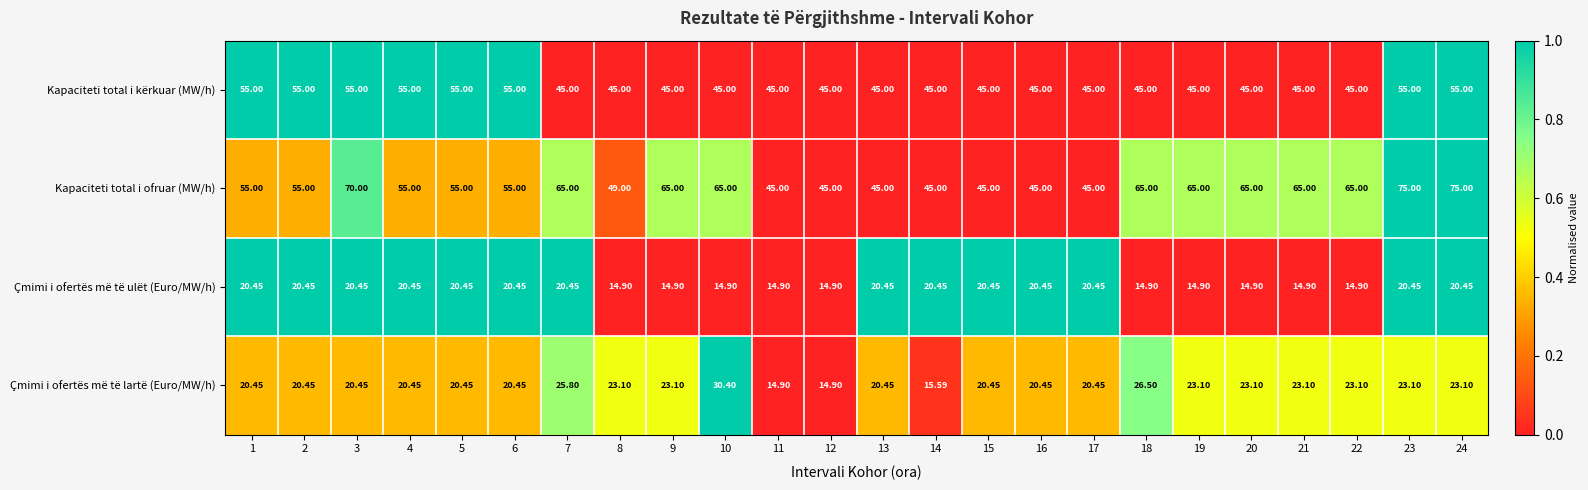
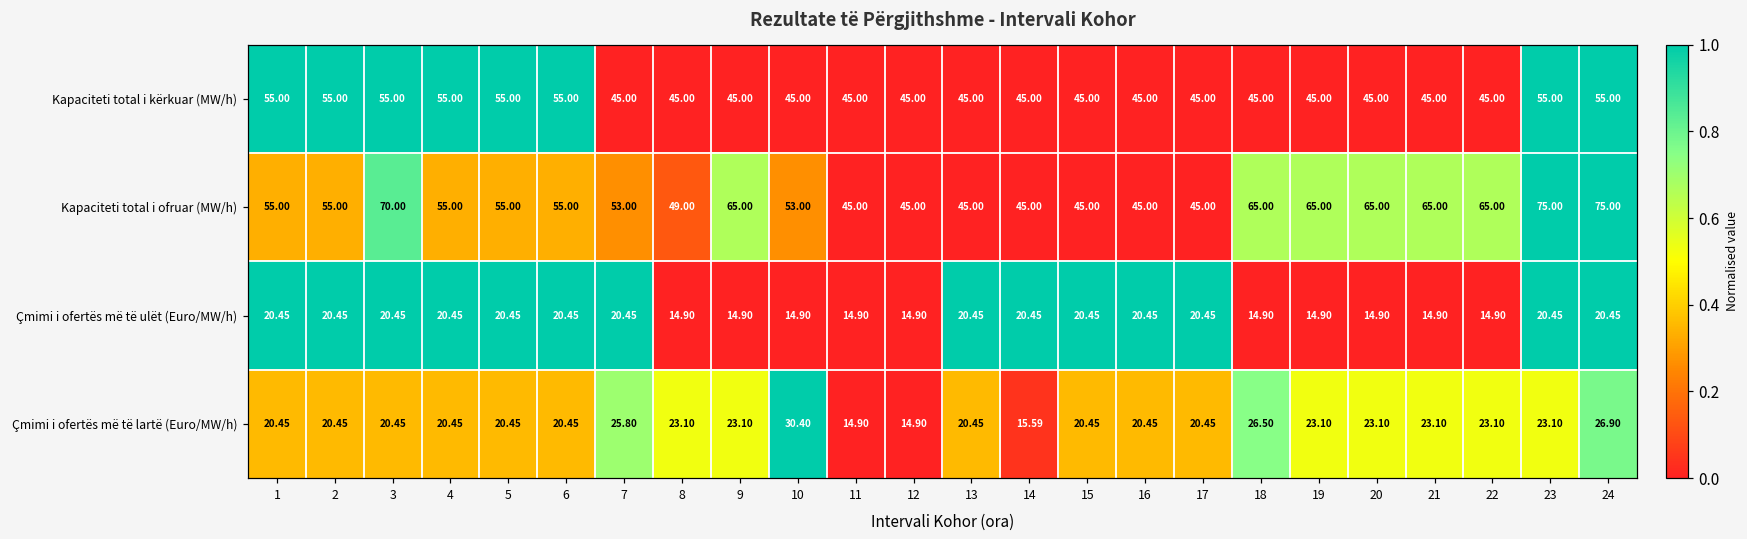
  {
    "Kapaciteti total i kërkuar (MW/h)": {
      "1": 55.00,
      "2": 55.00,
      "3": 55.00,
      "4": 55.00,
      "5": 55.00,
      "6": 55.00,
      "7": 45.00,
      "8": 45.00,
      "9": 45.00,
      "10": 45.00,
      "11": 45.00,
      "12": 45.00,
      "13": 45.00,
      "14": 45.00,
      "15": 45.00,
      "16": 45.00,
      "17": 45.00,
      "18": 45.00,
      "19": 45.00,
      "20": 45.00,
      "21": 45.00,
      "22": 45.00,
      "23": 55.00,
      "24": 55.00
    },
    "Kapaciteti total i ofruar (MW/h)": {
      "1": 55.00,
      "2": 55.00,
      "3": 70.00,
      "4": 55.00,
      "5": 55.00,
      "6": 55.00,
-     "7": 65.00,
+     "7": 53.00,
      "8": 49.00,
      "9": 65.00,
-     "10": 65.00,
+     "10": 53.00,
      "11": 45.00,
      "12": 45.00,
      "13": 45.00,
      "14": 45.00,
      "15": 45.00,
      "16": 45.00,
      "17": 45.00,
      "18": 65.00,
      "19": 65.00,
      "20": 65.00,
      "21": 65.00,
      "22": 65.00,
      "23": 75.00,
      "24": 75.00
    },
    "Çmimi i ofertës më të ulët (Euro/MW/h)": {
      "1": 20.45,
      "2": 20.45,
      "3": 20.45,
      "4": 20.45,
      "5": 20.45,
      "6": 20.45,
      "7": 20.45,
      "8": 14.90,
      "9": 14.90,
      "10": 14.90,
      "11": 14.90,
      "12": 14.90,
      "13": 20.45,
      "14": 20.45,
      "15": 20.45,
      "16": 20.45,
      "17": 20.45,
      "18": 14.90,
      "19": 14.90,
      "20": 14.90,
      "21": 14.90,
      "22": 14.90,
      "23": 20.45,
      "24": 20.45
    },
    "Çmimi i ofertës më të lartë (Euro/MW/h)": {
      "1": 20.45,
      "2": 20.45,
      "3": 20.45,
      "4": 20.45,
      "5": 20.45,
      "6": 20.45,
      "7": 25.80,
      "8": 23.10,
      "9": 23.10,
      "10": 30.40,
      "11": 14.90,
      "12": 14.90,
      "13": 20.45,
      "14": 15.59,
      "15": 20.45,
      "16": 20.45,
      "17": 20.45,
      "18": 26.50,
      "19": 23.10,
      "20": 23.10,
      "21": 23.10,
      "22": 23.10,
      "23": 23.10,
-     "24": 23.10
+     "24": 26.90
    }
  }
